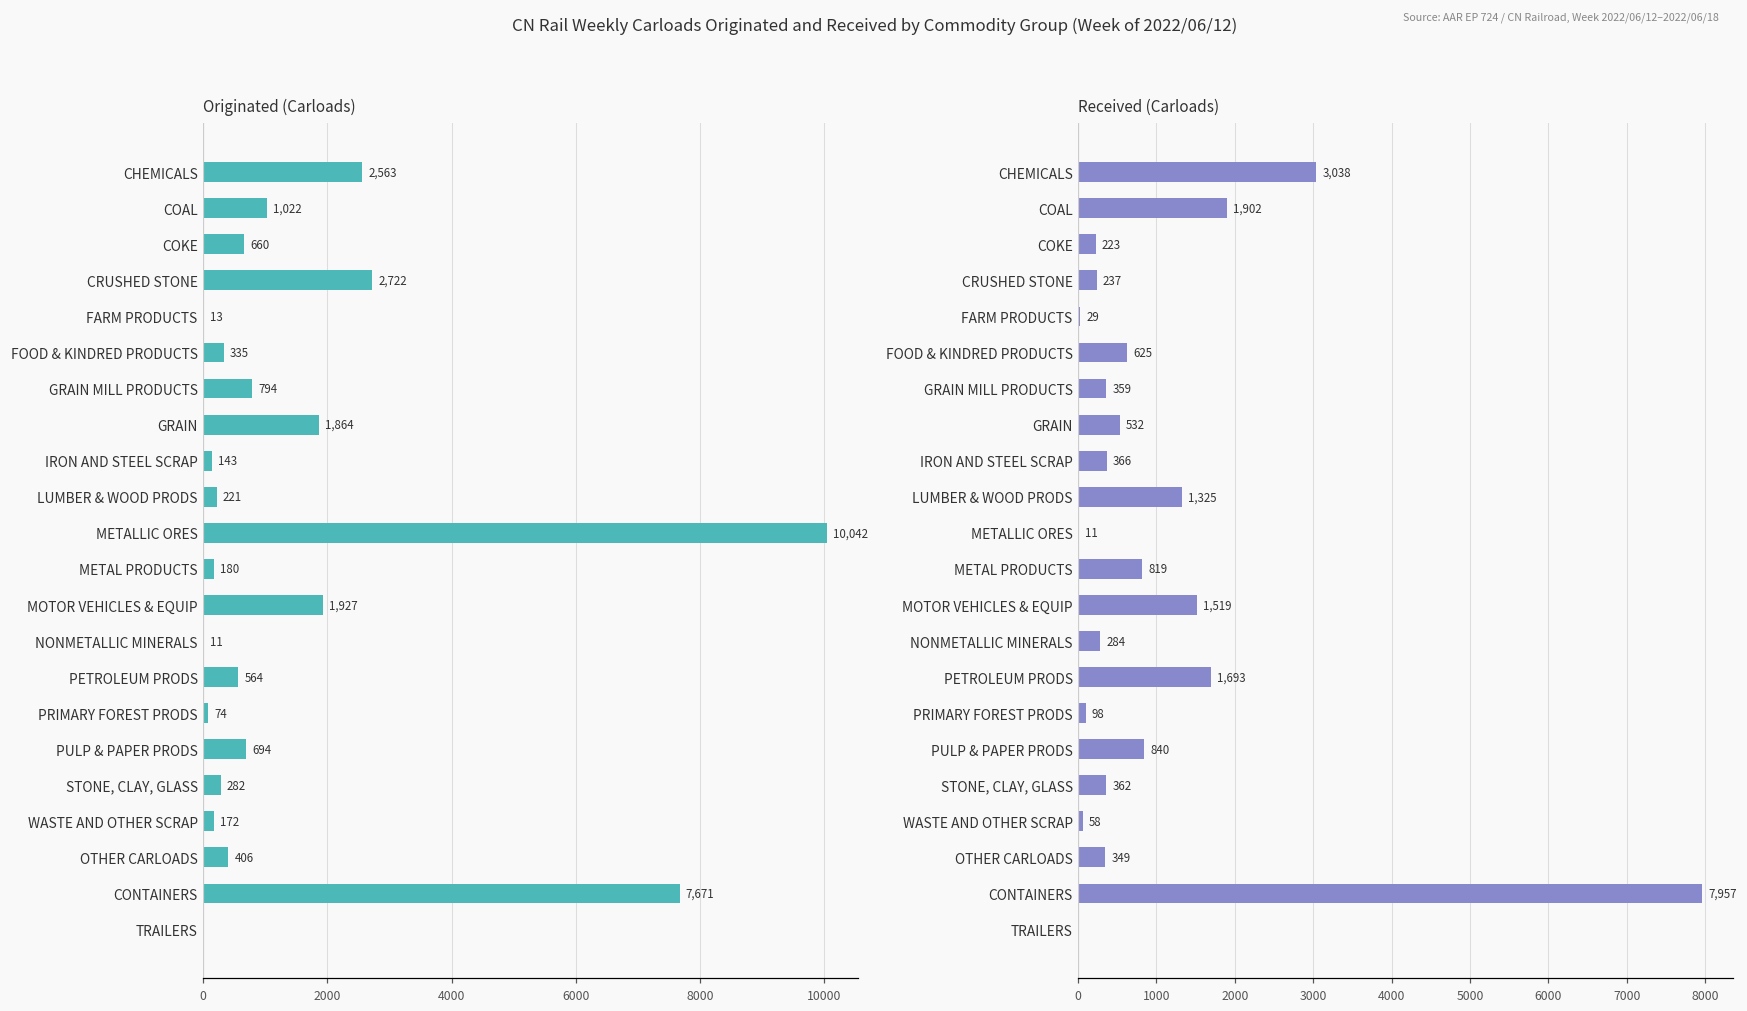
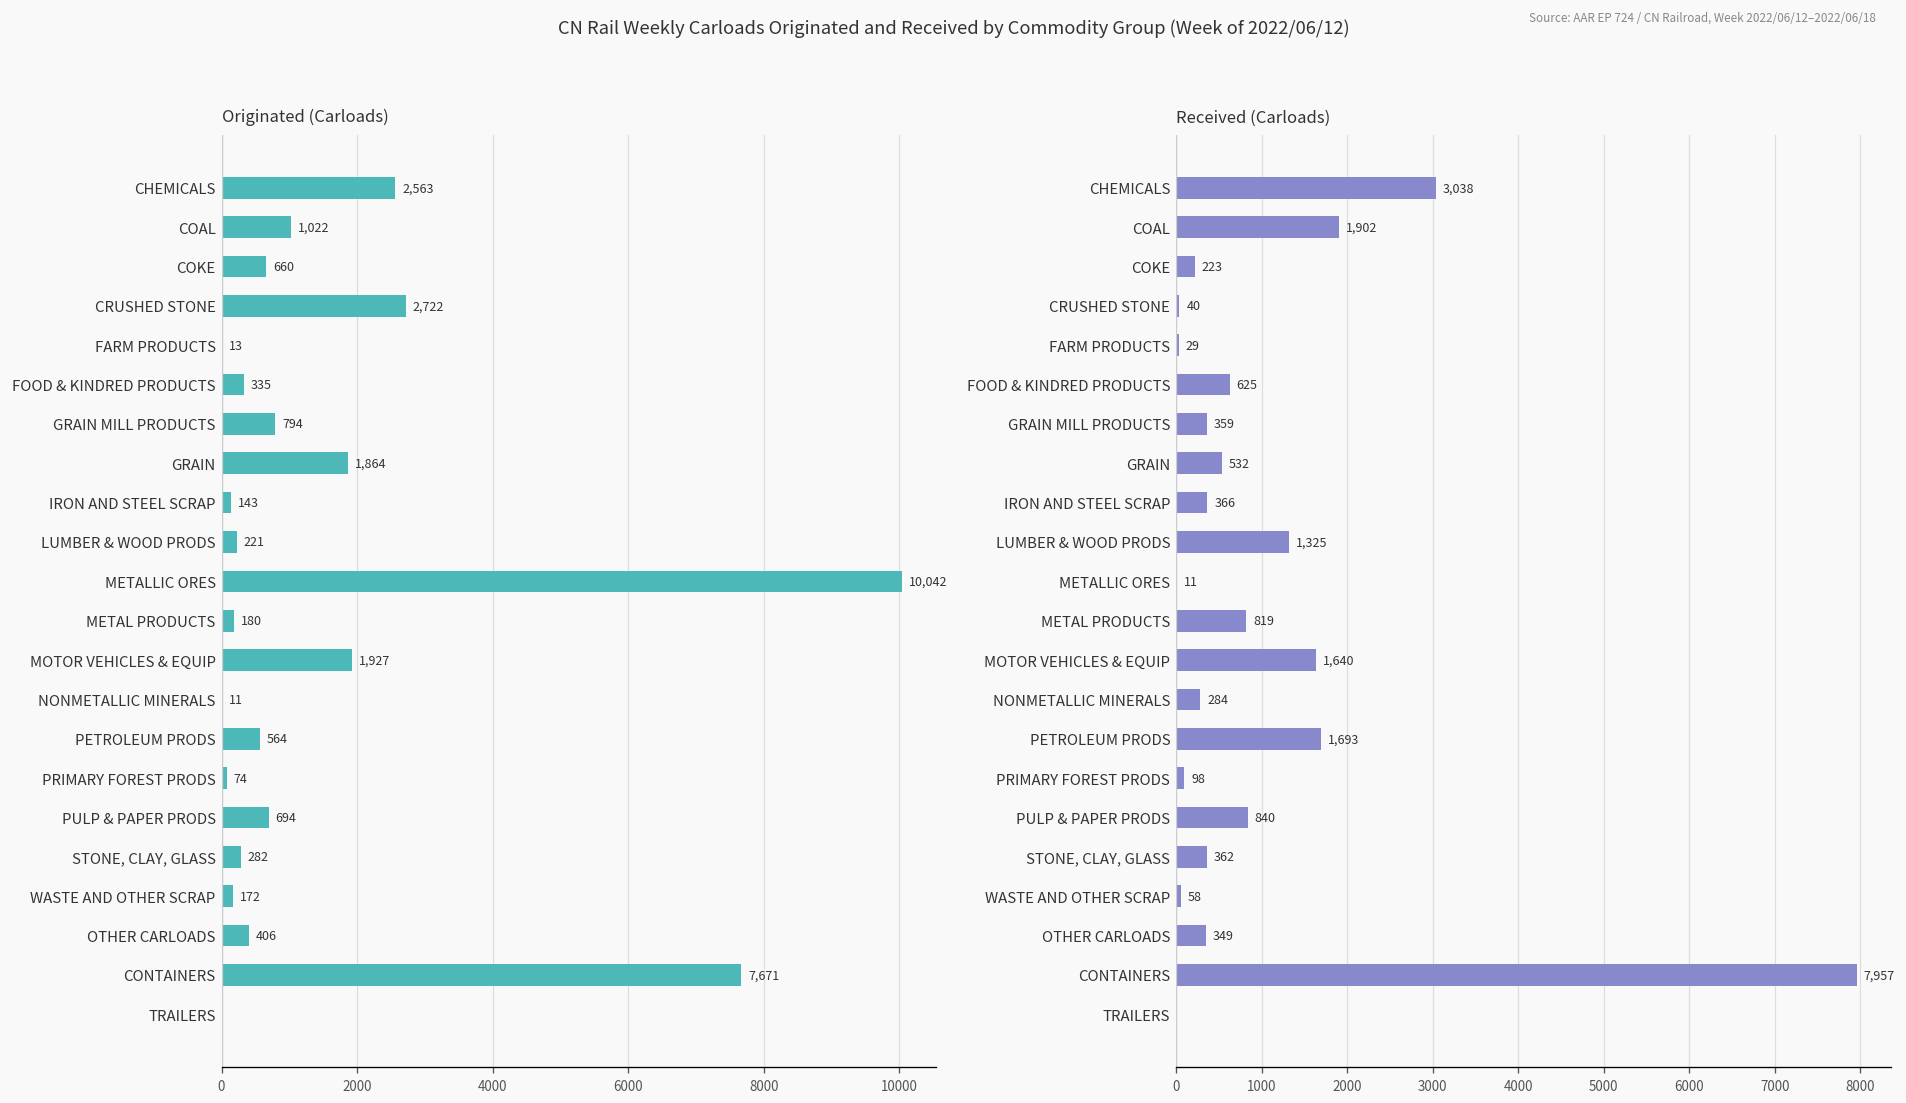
  {
    "Originated (Carloads)": {
      "CHEMICALS": "2,563",
      "COAL": "1,022",
      "COKE": "660",
      "CRUSHED STONE": "2,722",
      "FARM PRODUCTS": "13",
      "FOOD & KINDRED PRODUCTS": "335",
      "GRAIN MILL PRODUCTS": "794",
      "GRAIN": "1,864",
      "IRON AND STEEL SCRAP": "143",
      "LUMBER & WOOD PRODS": "221",
      "METALLIC ORES": "10,042",
      "METAL PRODUCTS": "180",
      "MOTOR VEHICLES & EQUIP": "1,927",
      "NONMETALLIC MINERALS": "11",
      "PETROLEUM PRODS": "564",
      "PRIMARY FOREST PRODS": "74",
      "PULP & PAPER PRODS": "694",
      "STONE, CLAY, GLASS": "282",
      "WASTE AND OTHER SCRAP": "172",
      "OTHER CARLOADS": "406",
      "CONTAINERS": "7,671"
    },
    "Received (Carloads)": {
      "CHEMICALS": "3,038",
      "COAL": "1,902",
      "COKE": "223",
-     "CRUSHED STONE": "237",
+     "CRUSHED STONE": "40",
      "FARM PRODUCTS": "29",
      "FOOD & KINDRED PRODUCTS": "625",
      "GRAIN MILL PRODUCTS": "359",
      "GRAIN": "532",
      "IRON AND STEEL SCRAP": "366",
      "LUMBER & WOOD PRODS": "1,325",
      "METALLIC ORES": "11",
      "METAL PRODUCTS": "819",
-     "MOTOR VEHICLES & EQUIP": "1,519",
+     "MOTOR VEHICLES & EQUIP": "1,640",
      "NONMETALLIC MINERALS": "284",
      "PETROLEUM PRODS": "1,693",
      "PRIMARY FOREST PRODS": "98",
      "PULP & PAPER PRODS": "840",
      "STONE, CLAY, GLASS": "362",
      "WASTE AND OTHER SCRAP": "58",
      "OTHER CARLOADS": "349",
      "CONTAINERS": "7,957"
    }
  }
